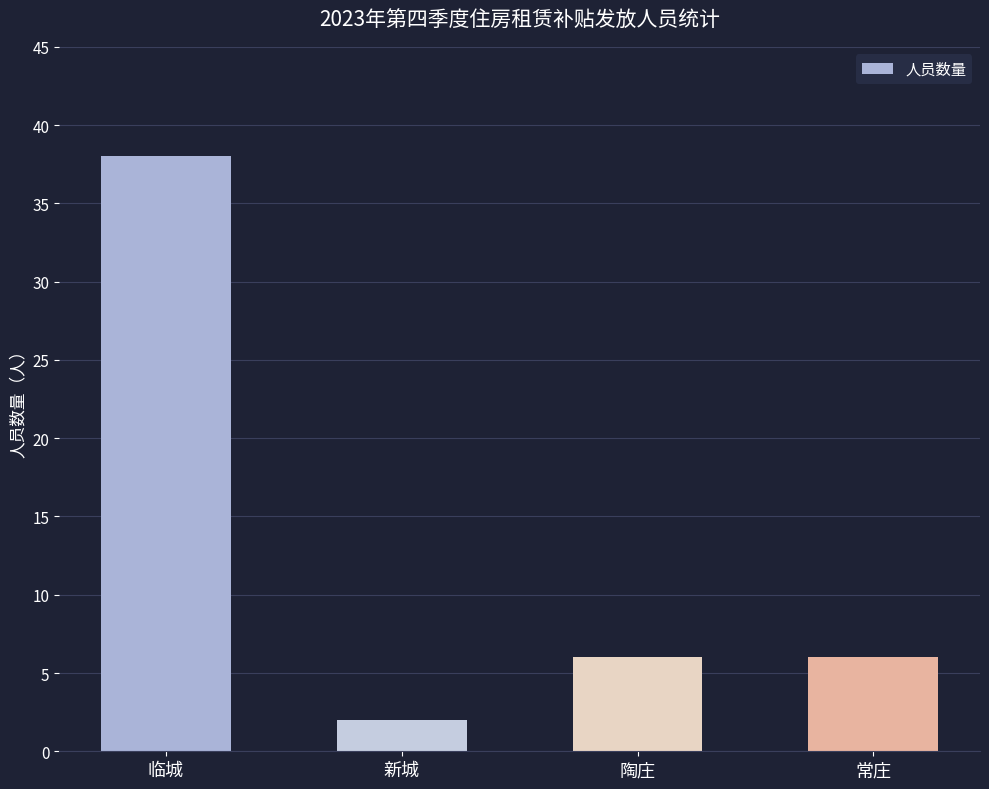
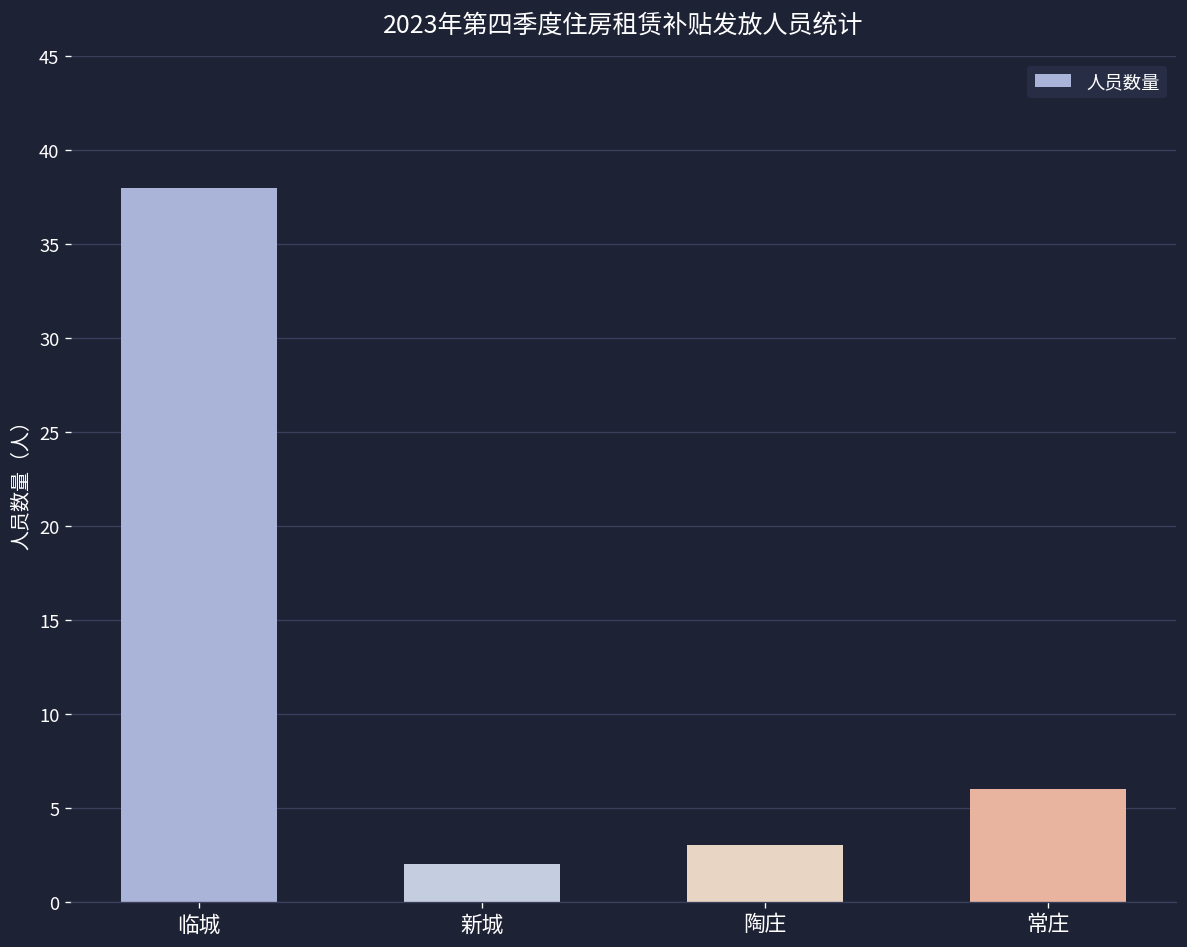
  {
    "临城": 38,
    "新城": 2,
-   "陶庄": 6,
+   "陶庄": 3,
    "常庄": 6
  }
